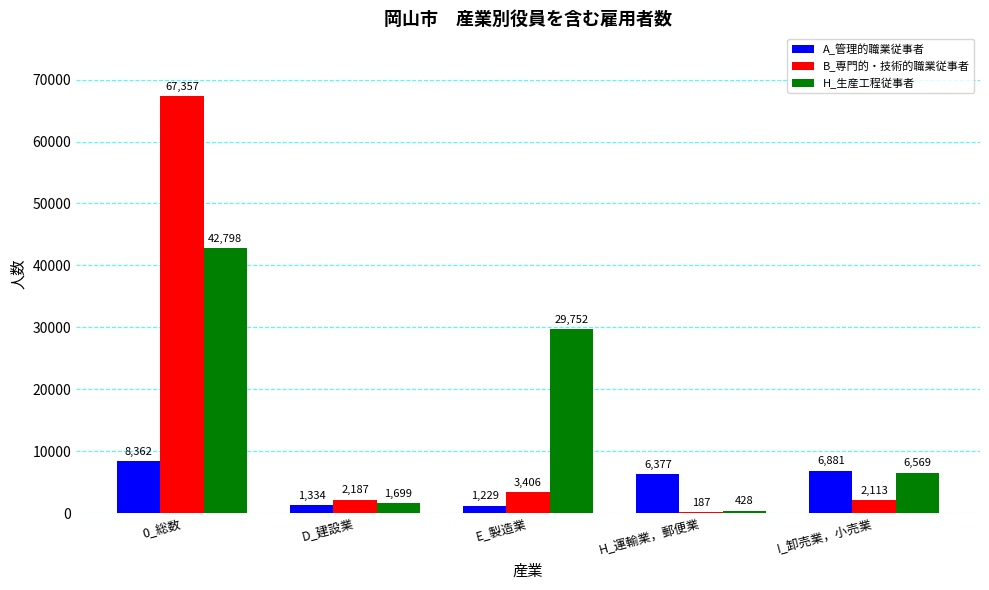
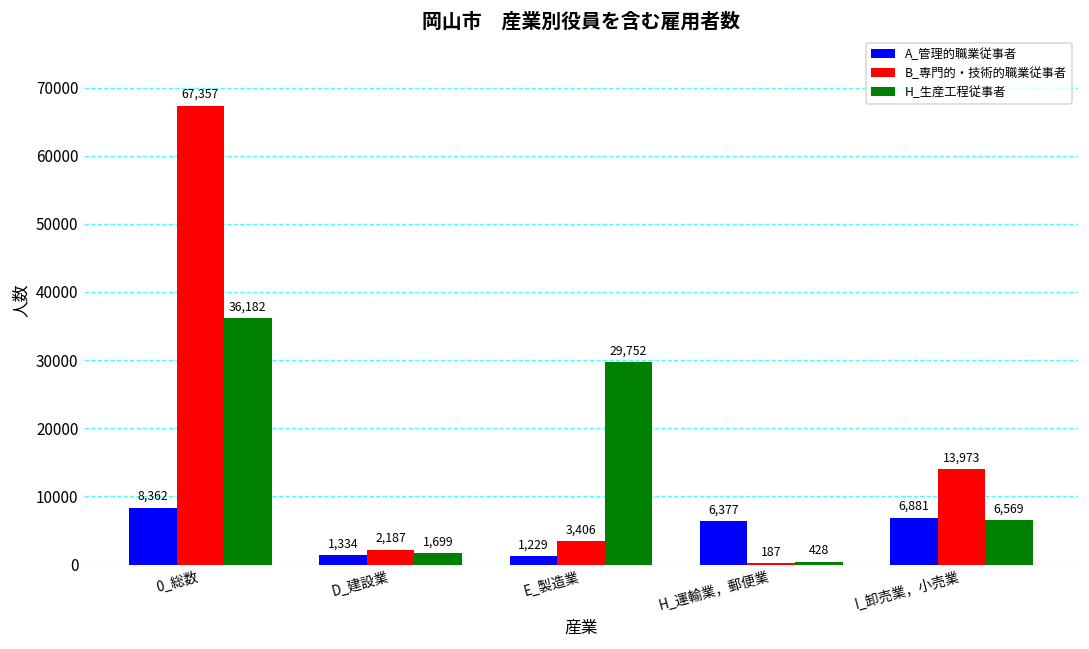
  {
    "A_管理的職業従事者": {
      "0_総数": "8,362",
      "D_建設業": "1,334",
      "E_製造業": "1,229",
      "H_運輸業，郵便業": "6,377",
      "I_卸売業，小売業": "6,881"
    },
    "B_専門的・技術的職業従事者": {
      "0_総数": "67,357",
      "D_建設業": "2,187",
      "E_製造業": "3,406",
      "H_運輸業，郵便業": "187",
-     "I_卸売業，小売業": "2,113"
+     "I_卸売業，小売業": "13,973"
    },
    "H_生産工程従事者": {
-     "0_総数": "42,798",
+     "0_総数": "36,182",
      "D_建設業": "1,699",
      "E_製造業": "29,752",
      "H_運輸業，郵便業": "428",
      "I_卸売業，小売業": "6,569"
    }
  }
